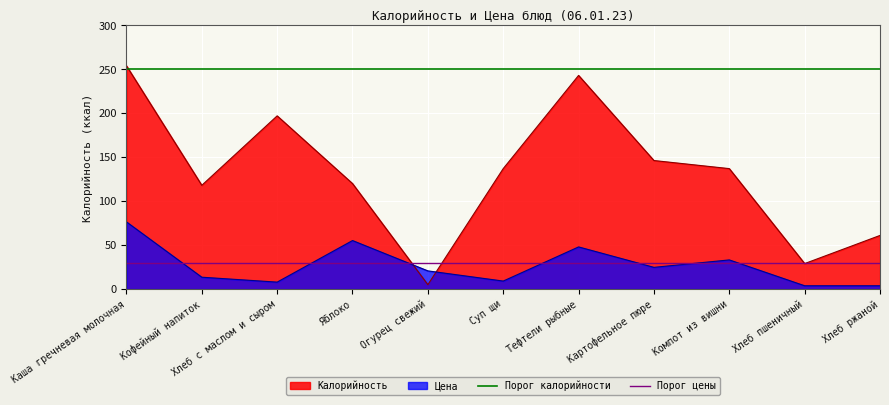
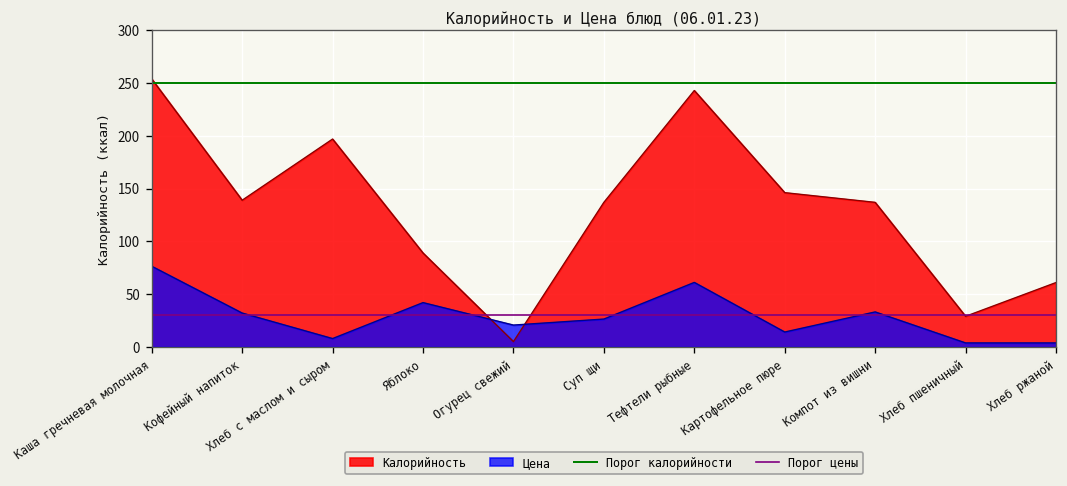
  {
    "Калорийность": {
      "Каша гречневая молочная": 250,
-     "Кофейный напиток": 120,
+     "Кофейный напиток": 140,
      "Хлеб с маслом и сыром": 200,
-     "Яблоко": 120,
+     "Яблоко": 90,
      "Огурец свежий": 10,
      "Суп щи": 140,
      "Тефтели рыбные": 240,
      "Картофельное пюре": 150,
      "Компот из вишни": 140,
      "Хлеб пшеничный": 30,
      "Хлеб ржаной": 60
    },
    "Цена": {
      "Каша гречневая молочная": 80,
-     "Кофейный напиток": 10,
+     "Кофейный напиток": 30,
      "Хлеб с маслом и сыром": 10,
-     "Яблоко": 60,
+     "Яблоко": 40,
      "Огурец свежий": 20,
-     "Суп щи": 10,
-     "Тефтели рыбные": 50,
-     "Картофельное пюре": 20,
+     "Суп щи": 30,
+     "Тефтели рыбные": 60,
+     "Картофельное пюре": 10,
      "Компот из вишни": 30,
      "Хлеб пшеничный": 0,
      "Хлеб ржаной": 0
    }
  }
